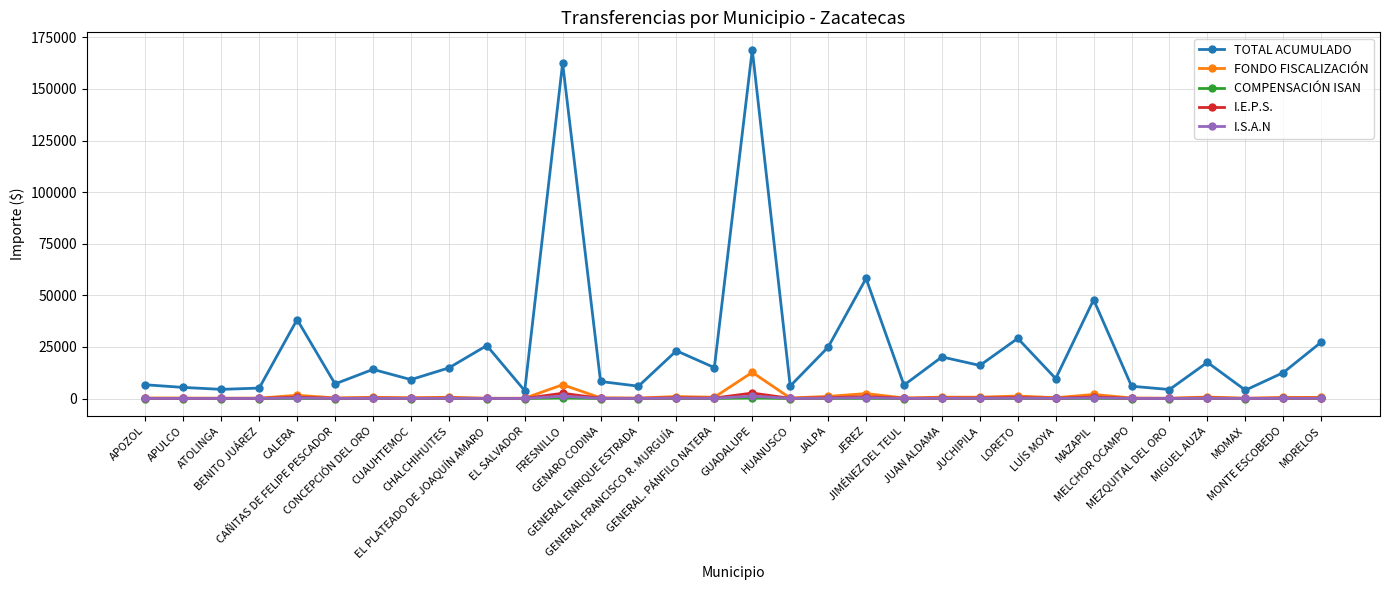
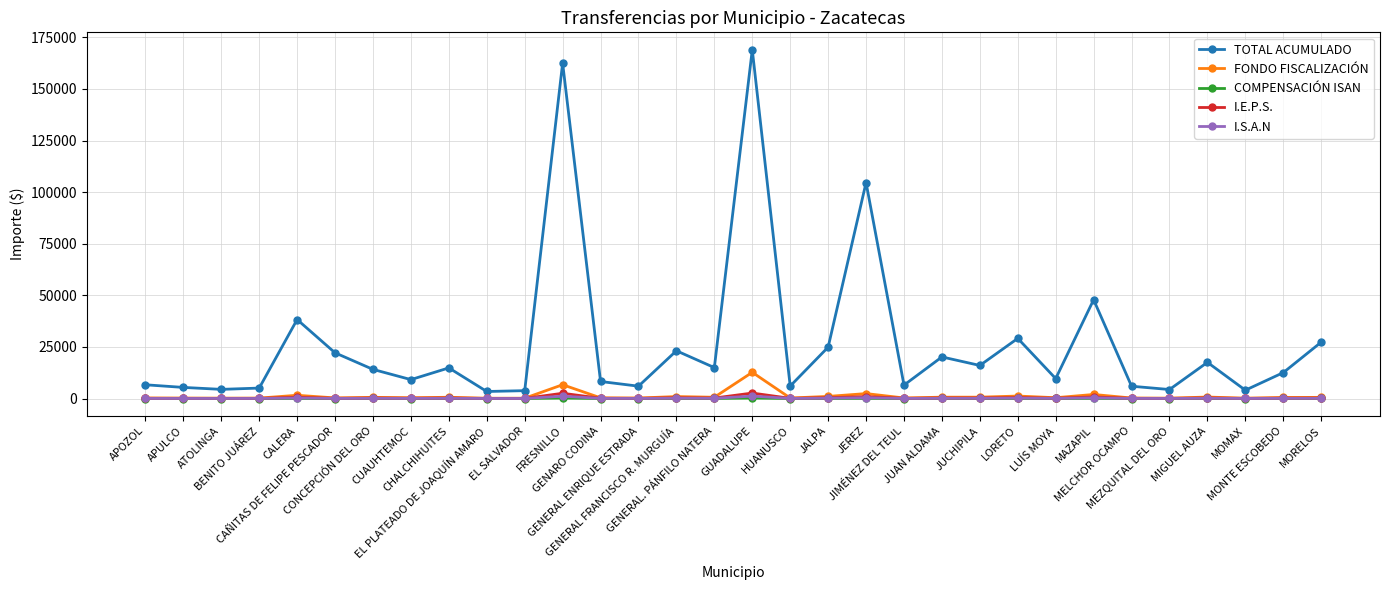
  {
    "TOTAL ACUMULADO": {
      "APOZOL": 7000,
      "APULCO": 5000,
      "ATOLINGA": 4000,
      "BENITO JUÁREZ": 5000,
      "CALERA": 38000,
-     "CAÑITAS DE FELIPE PESCADOR": 7000,
+     "CAÑITAS DE FELIPE PESCADOR": 22000,
      "CONCEPCIÓN DEL ORO": 14000,
      "CUAUHTEMOC": 9000,
      "CHALCHIHUITES": 15000,
-     "EL PLATEADO DE JOAQUÍN AMARO": 26000,
+     "EL PLATEADO DE JOAQUÍN AMARO": 3000,
      "EL SALVADOR": 4000,
      "FRESNILLO": 163000,
      "GENARO CODINA": 8000,
      "GENERAL ENRIQUE ESTRADA": 6000,
      "GENERAL FRANCISCO R. MURGUÍA": 23000,
      "GENERAL. PÁNFILO NATERA": 15000,
      "GUADALUPE": 169000,
      "HUANUSCO": 6000,
      "JALPA": 25000,
-     "JEREZ": 58000,
+     "JEREZ": 105000,
      "JIMÉNEZ DEL TEUL": 6000,
      "JUAN ALDAMA": 20000,
      "JUCHIPILA": 16000,
      "LORETO": 29000,
      "LUÍS MOYA": 10000,
      "MAZAPIL": 48000,
      "MELCHOR OCAMPO": 6000,
      "MEZQUITAL DEL ORO": 4000,
      "MIGUEL AUZA": 18000,
      "MOMAX": 4000,
      "MONTE ESCOBEDO": 13000,
      "MORELOS": 27000
    },
    "FONDO FISCALIZACIÓN": {
      "FRESNILLO": 7000,
      "GUADALUPE": 13000,
      "JEREZ": 2000
    },
    "I.E.P.S.": {
      "FRESNILLO": 3000,
      "GUADALUPE": 3000
    }
  }
